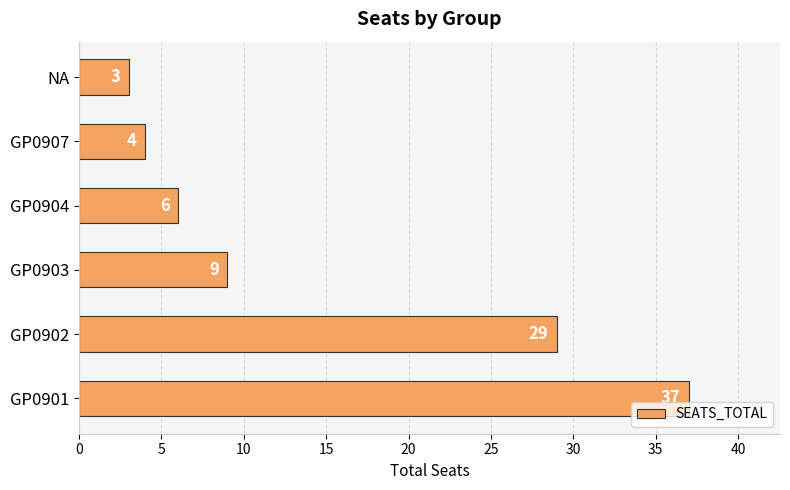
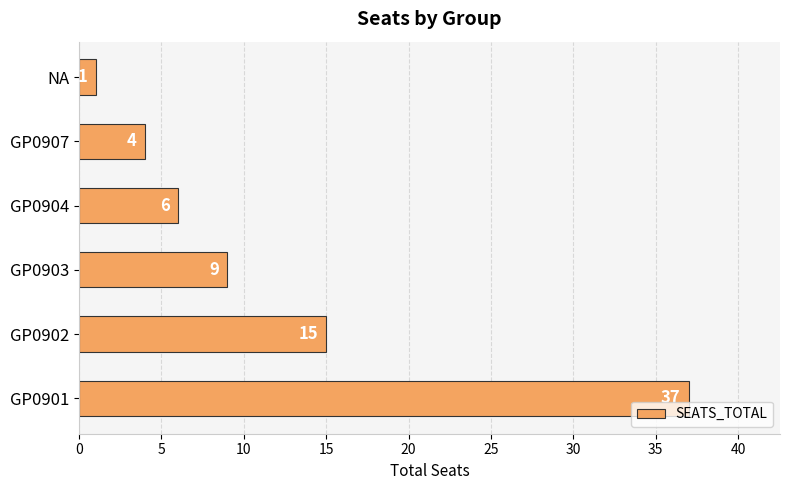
  {
-   "NA": 3,
+   "NA": 1,
    "GP0907": 4,
    "GP0904": 6,
    "GP0903": 9,
-   "GP0902": 29
+   "GP0902": 15
  }
